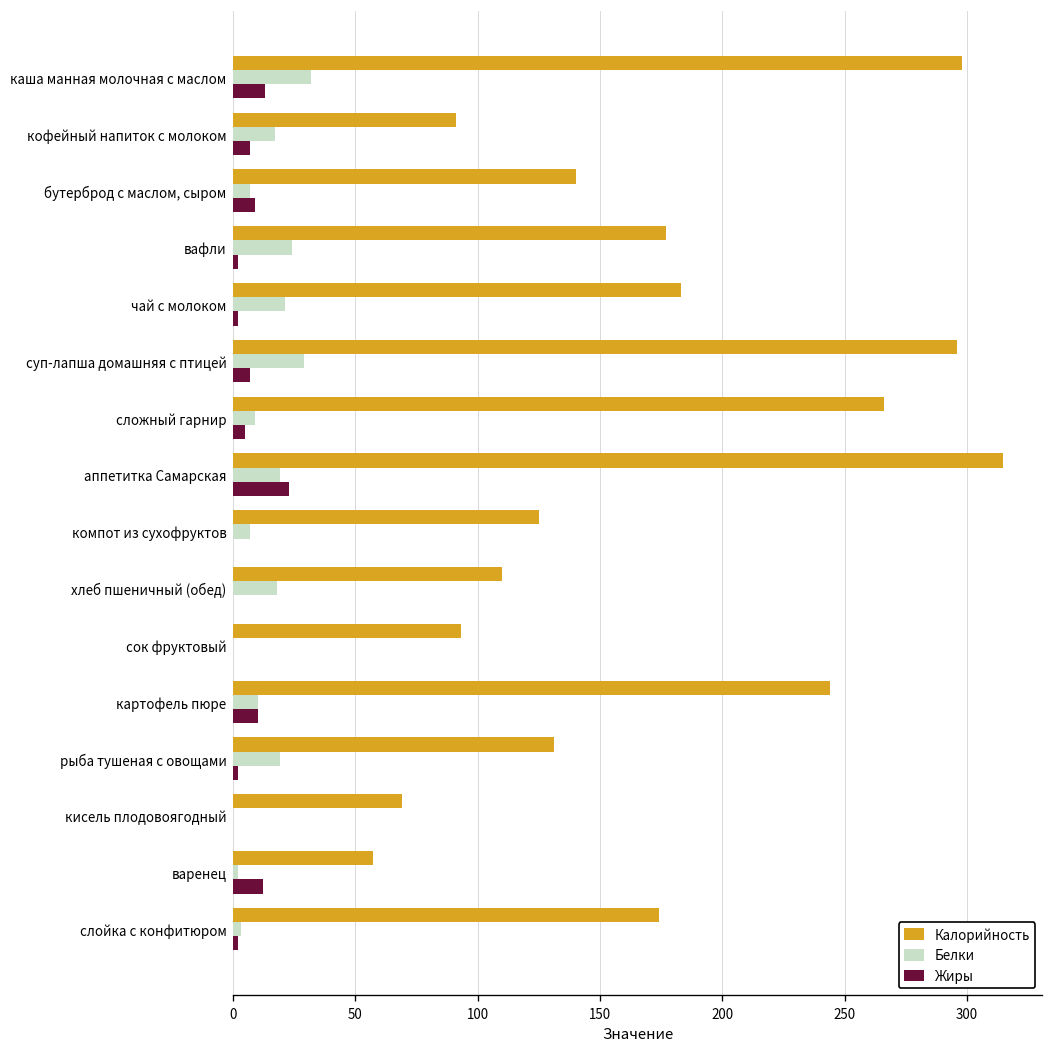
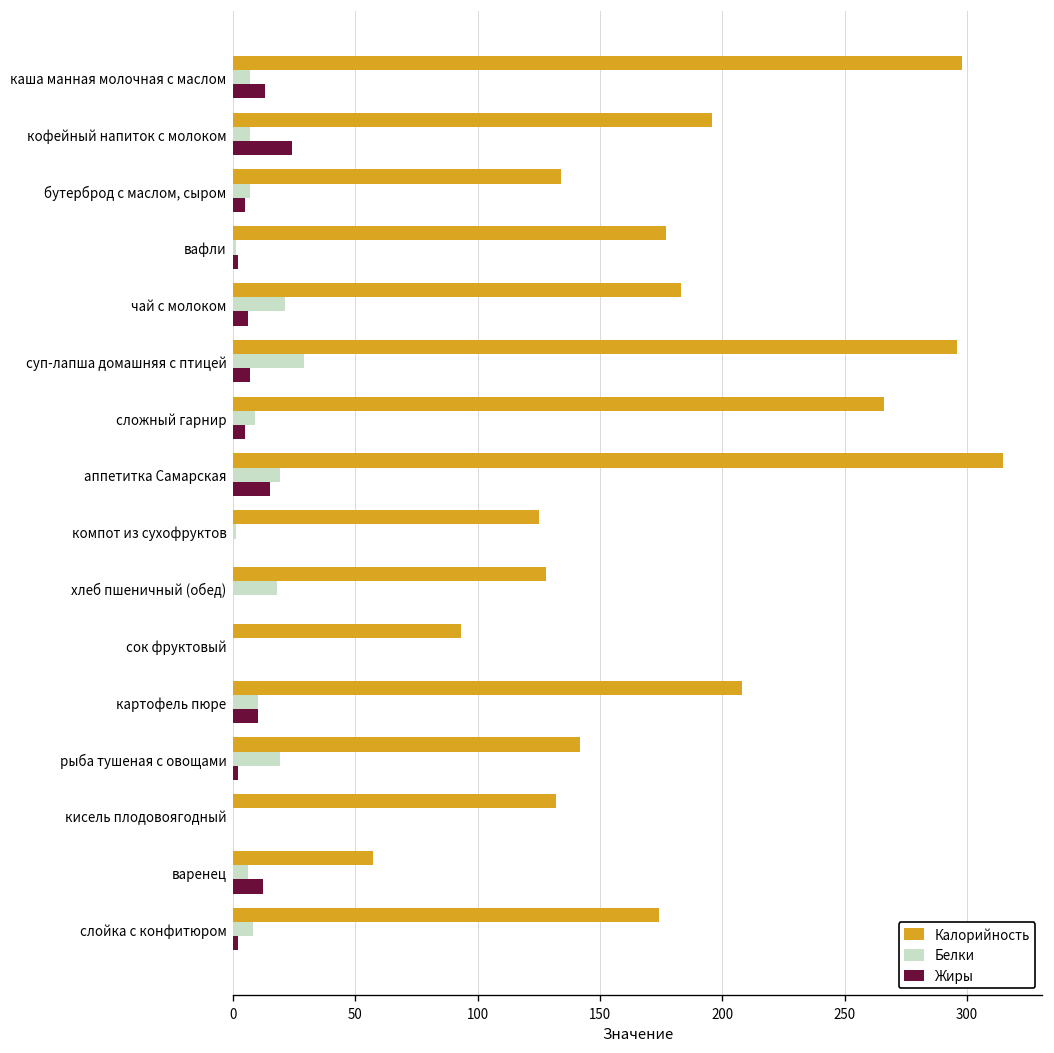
  {
    "Калорийность": {
      "каша манная молочная с маслом": 298,
-     "кофейный напиток с молоком": 91,
-     "бутерброд с маслом, сыром": 140,
+     "кофейный напиток с молоком": 196,
+     "бутерброд с маслом, сыром": 134,
      "вафли": 177,
      "чай с молоком": 183,
      "суп-лапша домашняя с птицей": 296,
      "сложный гарнир": 266,
      "аппетитка Самарская": 315,
      "компот из сухофруктов": 125,
-     "хлеб пшеничный (обед)": 110,
+     "хлеб пшеничный (обед)": 128,
      "сок фруктовый": 93,
-     "картофель пюре": 244,
-     "рыба тушеная с овощами": 131,
-     "кисель плодовоягодный": 69,
+     "картофель пюре": 208,
+     "рыба тушеная с овощами": 142,
+     "кисель плодовоягодный": 132,
      "варенец": 57,
      "слойка с конфитюром": 174
    },
    "Белки": {
-     "каша манная молочная с маслом": 32,
-     "кофейный напиток с молоком": 17,
+     "каша манная молочная с маслом": 7,
+     "кофейный напиток с молоком": 7,
      "бутерброд с маслом, сыром": 7,
-     "вафли": 24,
+     "вафли": 1,
      "чай с молоком": 21,
      "суп-лапша домашняя с птицей": 29,
      "сложный гарнир": 9,
      "аппетитка Самарская": 19,
-     "компот из сухофруктов": 7,
+     "компот из сухофруктов": 1,
      "хлеб пшеничный (обед)": 18,
      "сок фруктовый": 0,
      "картофель пюре": 10,
      "рыба тушеная с овощами": 19,
      "кисель плодовоягодный": 0,
-     "варенец": 2,
-     "слойка с конфитюром": 3
+     "варенец": 6,
+     "слойка с конфитюром": 8
    },
    "Жиры": {
      "каша манная молочная с маслом": 13,
-     "кофейный напиток с молоком": 7,
-     "бутерброд с маслом, сыром": 9,
+     "кофейный напиток с молоком": 24,
+     "бутерброд с маслом, сыром": 5,
      "вафли": 2,
-     "чай с молоком": 2,
+     "чай с молоком": 6,
      "суп-лапша домашняя с птицей": 7,
      "сложный гарнир": 5,
-     "аппетитка Самарская": 23,
+     "аппетитка Самарская": 15,
      "компот из сухофруктов": 0,
      "хлеб пшеничный (обед)": 0,
      "сок фруктовый": 0,
      "картофель пюре": 10,
      "рыба тушеная с овощами": 2,
      "кисель плодовоягодный": 0,
      "варенец": 12,
      "слойка с конфитюром": 2
    }
  }
